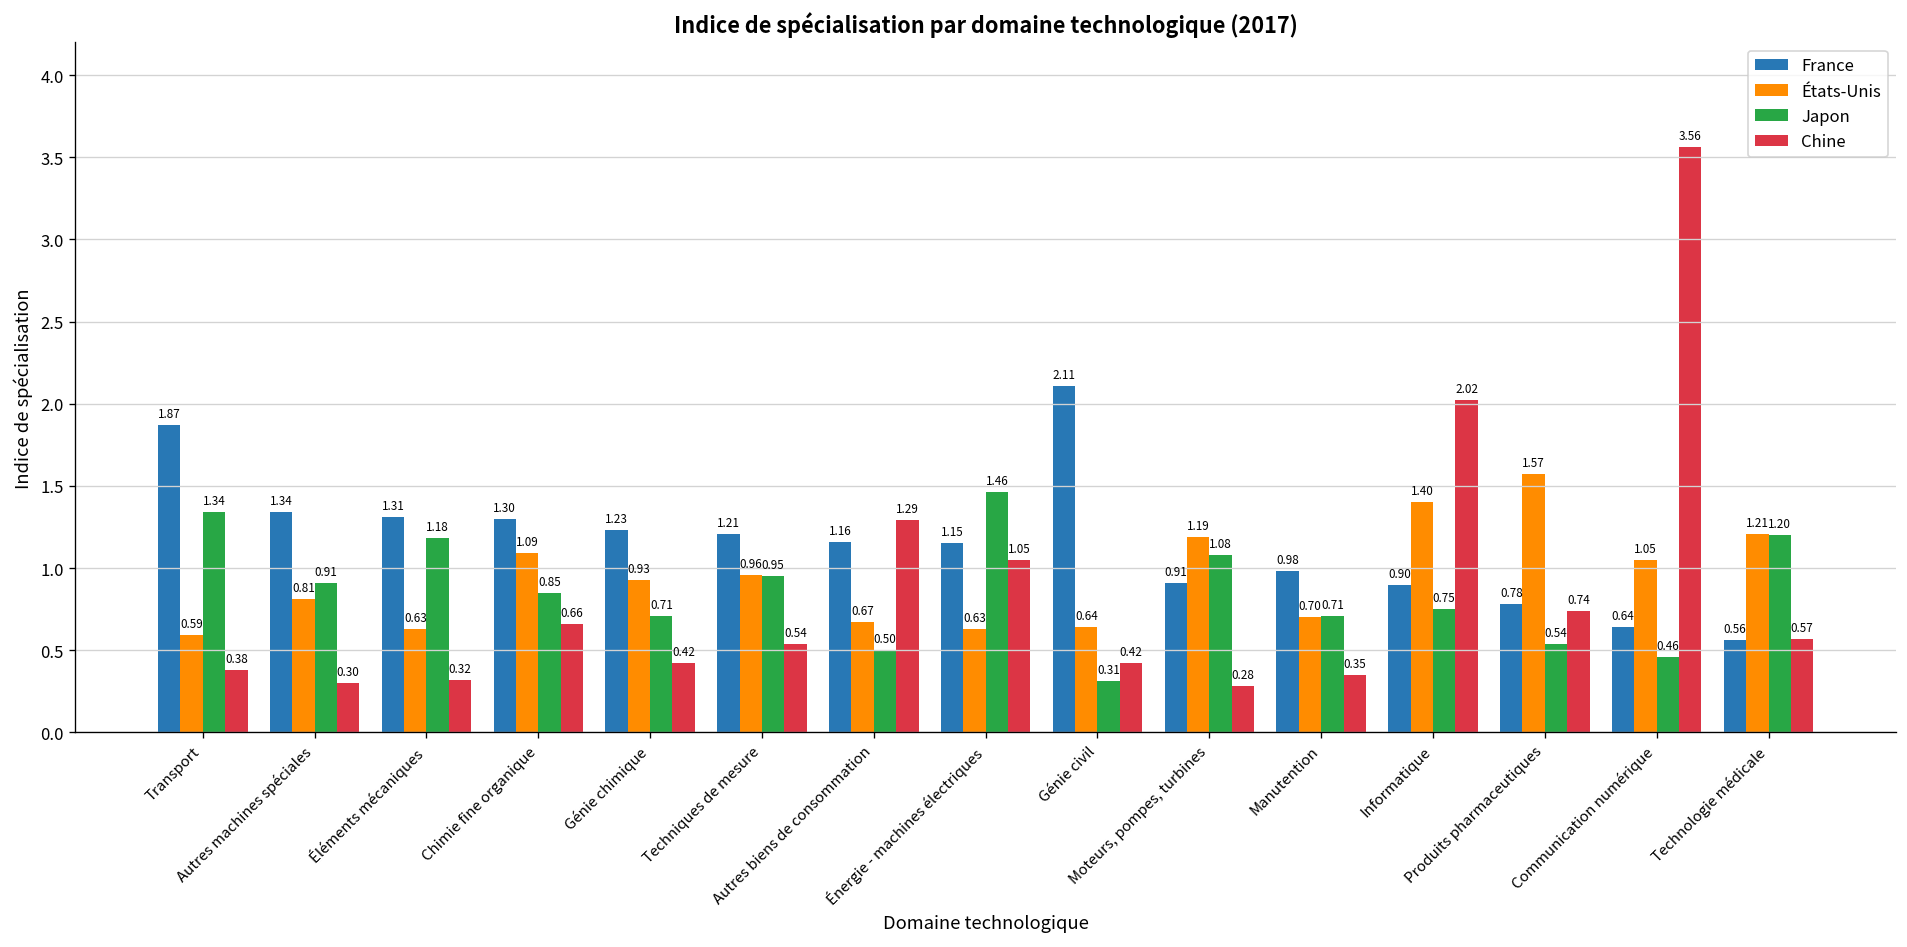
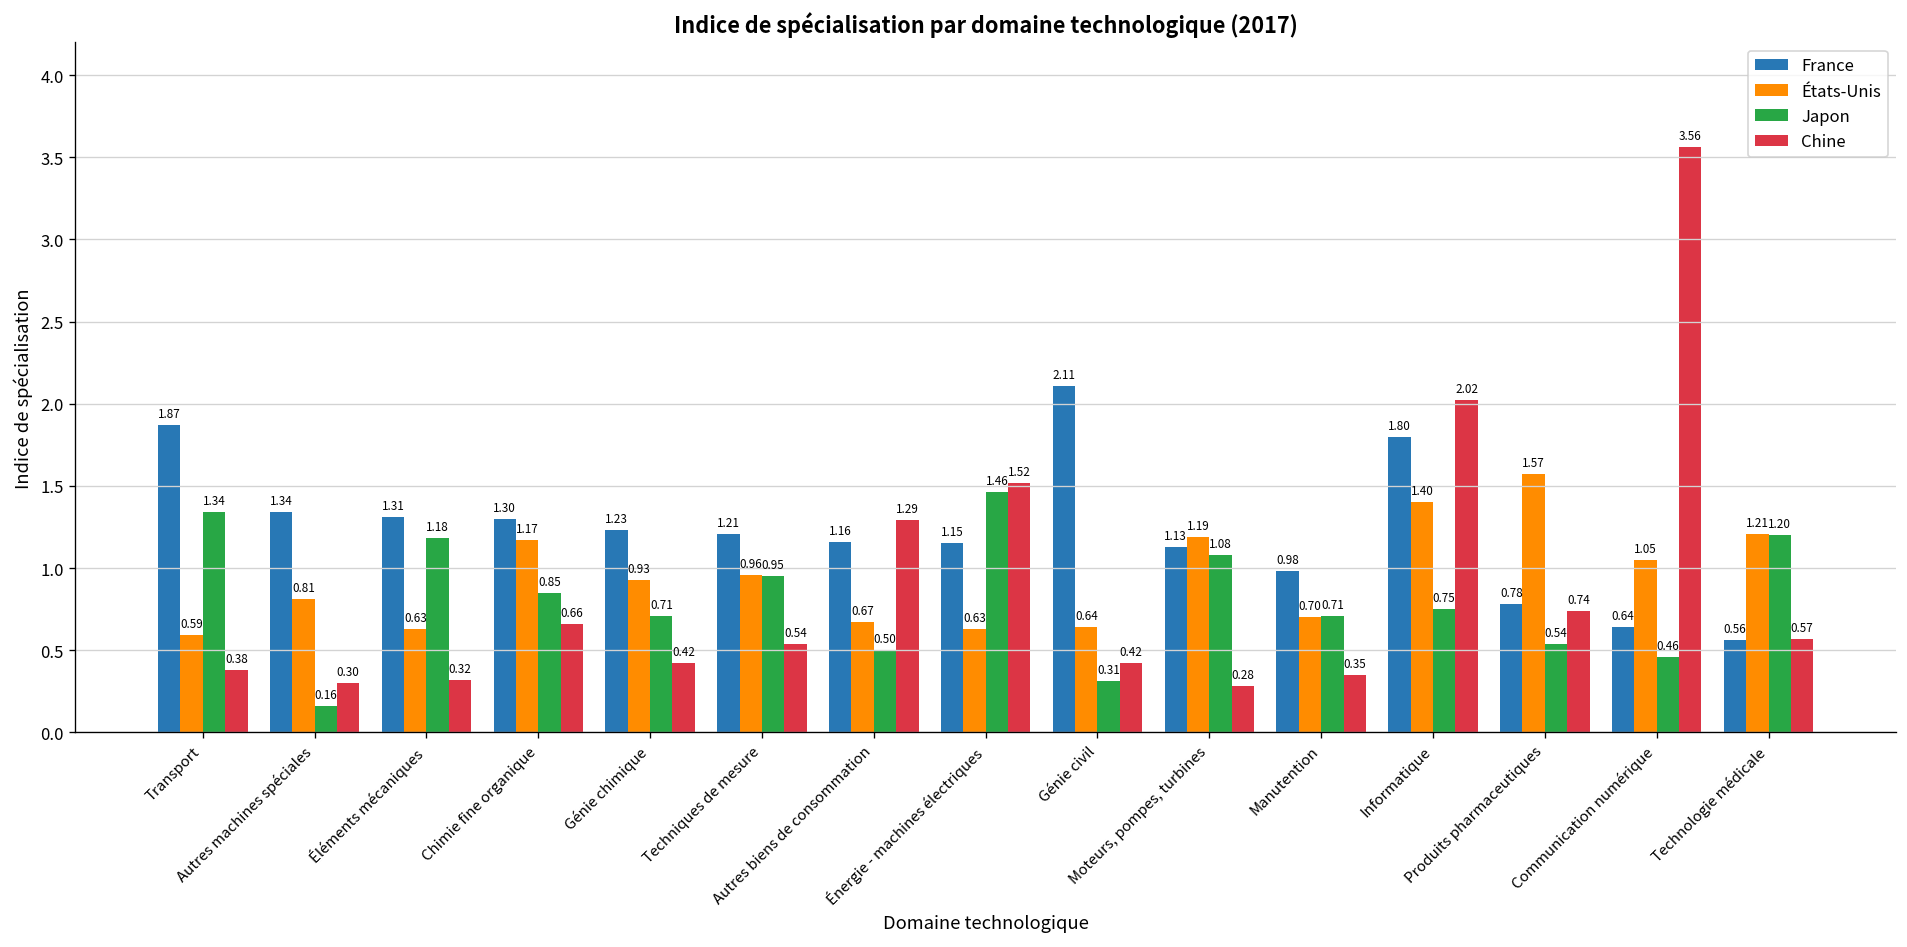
  {
    "France": {
      "Transport": 1.87,
      "Autres machines spéciales": 1.34,
      "Éléments mécaniques": 1.31,
      "Chimie fine organique": 1.30,
      "Génie chimique": 1.23,
      "Techniques de mesure": 1.21,
      "Autres biens de consommation": 1.16,
      "Énergie - machines électriques": 1.15,
      "Génie civil": 2.11,
-     "Moteurs, pompes, turbines": 0.91,
+     "Moteurs, pompes, turbines": 1.13,
      "Manutention": 0.98,
-     "Informatique": 0.90,
+     "Informatique": 1.80,
      "Produits pharmaceutiques": 0.78,
      "Communication numérique": 0.64,
      "Technologie médicale": 0.56
    },
    "États-Unis": {
      "Transport": 0.59,
      "Autres machines spéciales": 0.81,
      "Éléments mécaniques": 0.63,
-     "Chimie fine organique": 1.09,
+     "Chimie fine organique": 1.17,
      "Génie chimique": 0.93,
      "Techniques de mesure": 0.96,
      "Autres biens de consommation": 0.67,
      "Énergie - machines électriques": 0.63,
      "Génie civil": 0.64,
      "Moteurs, pompes, turbines": 1.19,
      "Manutention": 0.70,
      "Informatique": 1.40,
      "Produits pharmaceutiques": 1.57,
      "Communication numérique": 1.05,
      "Technologie médicale": 1.21
    },
    "Japon": {
      "Transport": 1.34,
-     "Autres machines spéciales": 0.91,
+     "Autres machines spéciales": 0.16,
      "Éléments mécaniques": 1.18,
      "Chimie fine organique": 0.85,
      "Génie chimique": 0.71,
      "Techniques de mesure": 0.95,
      "Autres biens de consommation": 0.50,
      "Énergie - machines électriques": 1.46,
      "Génie civil": 0.31,
      "Moteurs, pompes, turbines": 1.08,
      "Manutention": 0.71,
      "Informatique": 0.75,
      "Produits pharmaceutiques": 0.54,
      "Communication numérique": 0.46,
      "Technologie médicale": 1.20
    },
    "Chine": {
      "Transport": 0.38,
      "Autres machines spéciales": 0.30,
      "Éléments mécaniques": 0.32,
      "Chimie fine organique": 0.66,
      "Génie chimique": 0.42,
      "Techniques de mesure": 0.54,
      "Autres biens de consommation": 1.29,
-     "Énergie - machines électriques": 1.05,
+     "Énergie - machines électriques": 1.52,
      "Génie civil": 0.42,
      "Moteurs, pompes, turbines": 0.28,
      "Manutention": 0.35,
      "Informatique": 2.02,
      "Produits pharmaceutiques": 0.74,
      "Communication numérique": 3.56,
      "Technologie médicale": 0.57
    }
  }
